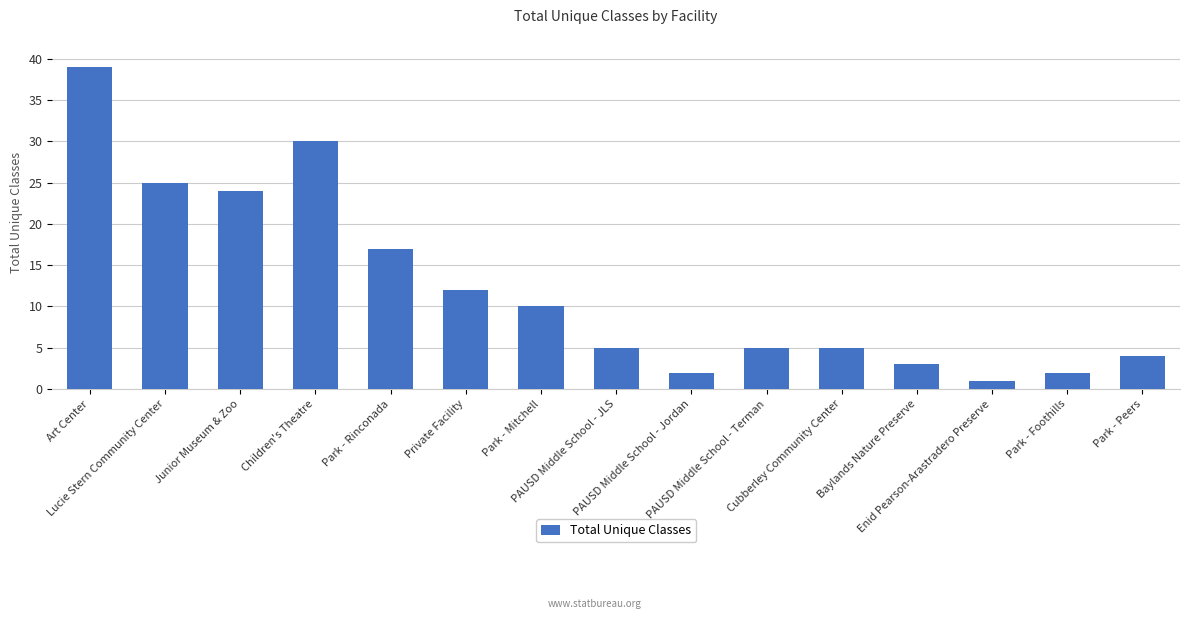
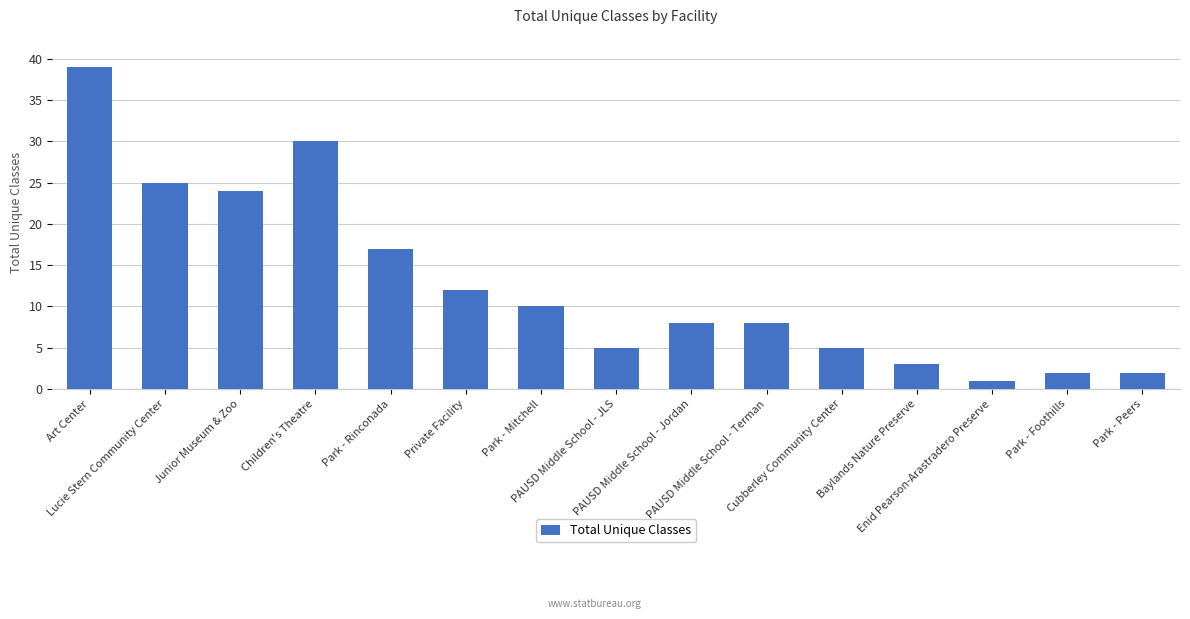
  {
    "Art Center": 39,
    "Lucie Stern Community Center": 25,
    "Junior Museum & Zoo": 24,
    "Children's Theatre": 30,
    "Park - Rinconada": 17,
    "Private Facility": 12,
    "Park - Mitchell": 10,
    "PAUSD Middle School - JLS": 5,
-   "PAUSD Middle School - Jordan": 2,
-   "PAUSD Middle School - Terman": 5,
+   "PAUSD Middle School - Jordan": 8,
+   "PAUSD Middle School - Terman": 8,
    "Cubberley Community Center": 5,
    "Baylands Nature Preserve": 3,
    "Enid Pearson-Arastradero Preserve": 1,
    "Park - Foothills": 2,
-   "Park - Peers": 4
+   "Park - Peers": 2
  }
